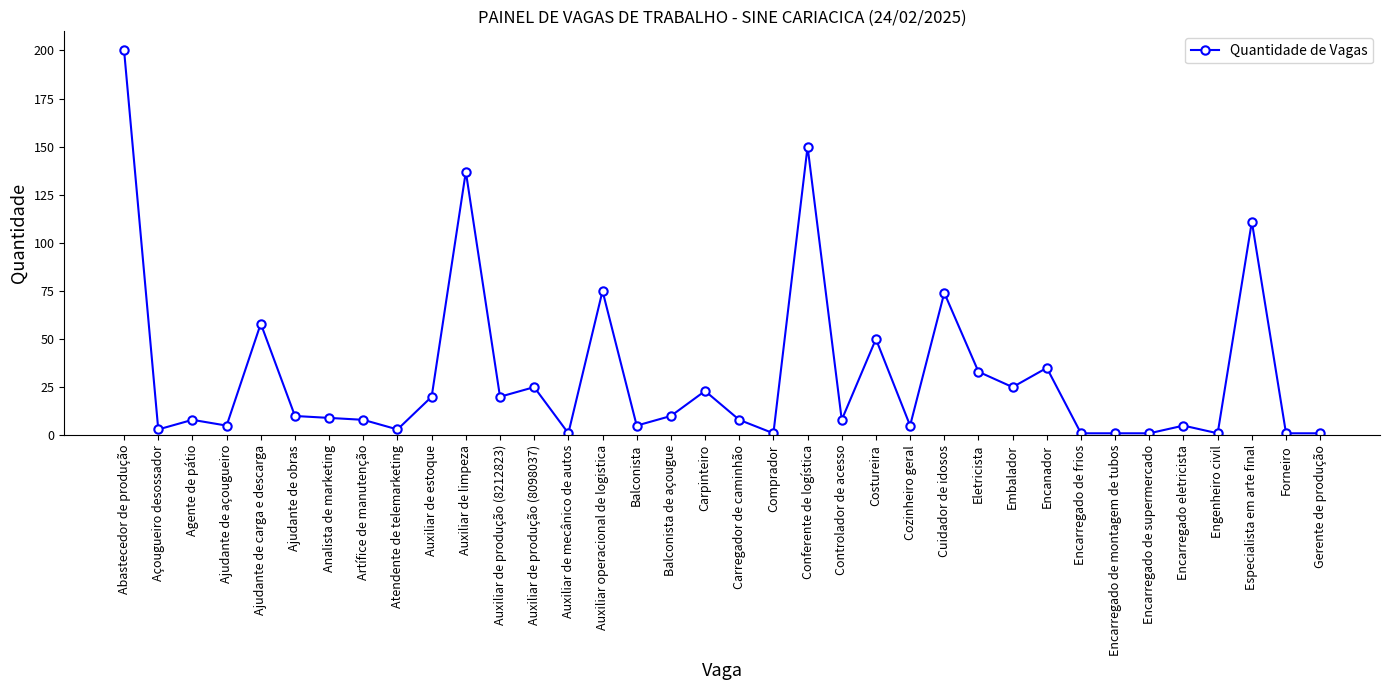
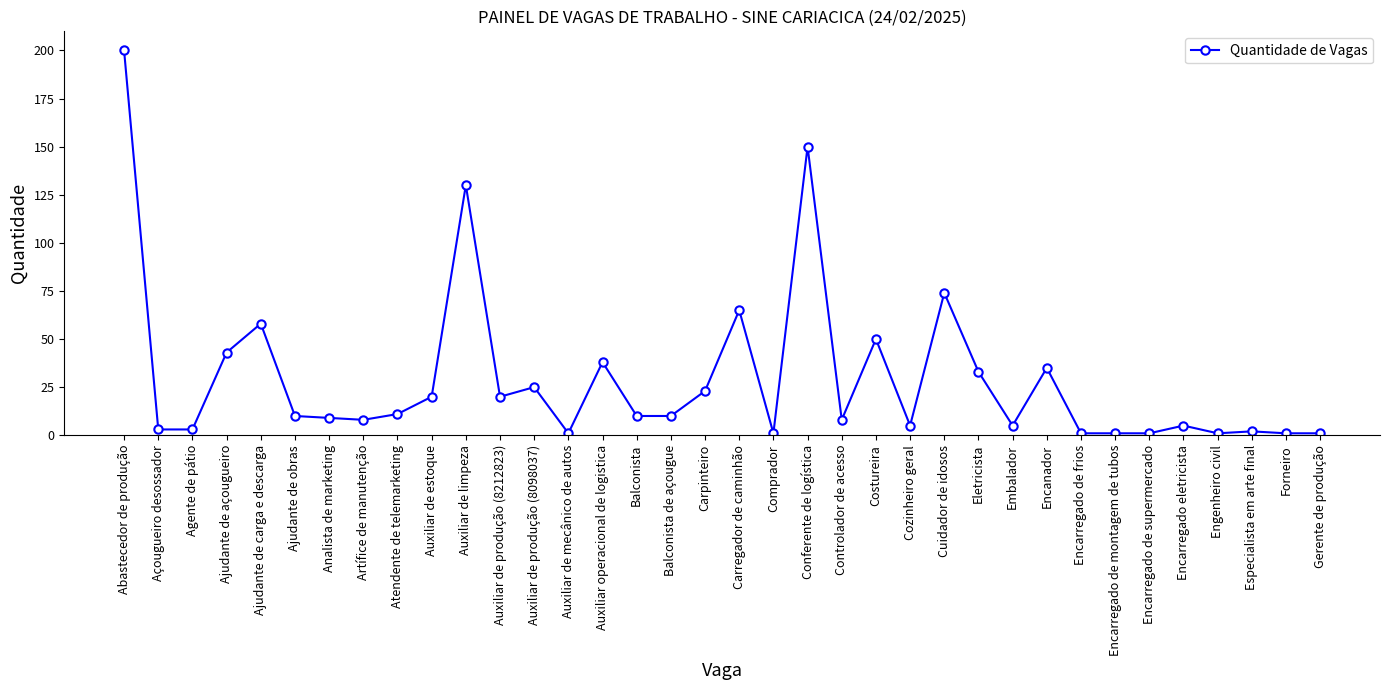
  {
    "Abastecedor de produção": 200,
    "Açougueiro desossador": 3,
-   "Agente de pátio": 8,
-   "Ajudante de açougueiro": 5,
+   "Agente de pátio": 3,
+   "Ajudante de açougueiro": 43,
    "Ajudante de carga e descarga": 58,
    "Ajudante de obras": 10,
    "Analista de marketing": 9,
    "Artífice de manutenção": 8,
-   "Atendente de telemarketing": 3,
+   "Atendente de telemarketing": 11,
    "Auxiliar de estoque": 20,
-   "Auxiliar de limpeza": 137,
+   "Auxiliar de limpeza": 130,
    "Auxiliar de produção (8212823)": 20,
    "Auxiliar de produção (8098037)": 25,
    "Auxiliar de mecânico de autos": 1,
-   "Auxiliar operacional de logistica": 75,
-   "Balconista": 5,
+   "Auxiliar operacional de logistica": 38,
+   "Balconista": 10,
    "Balconista de açougue": 10,
    "Carpinteiro": 23,
-   "Carregador de caminhão": 8,
+   "Carregador de caminhão": 65,
    "Comprador": 1,
    "Conferente de logística": 150,
    "Controlador de acesso": 8,
    "Costureira": 50,
    "Cozinheiro geral": 5,
    "Cuidador de idosos": 74,
    "Eletricista": 33,
-   "Embalador": 25,
+   "Embalador": 5,
    "Encanador": 35,
    "Encarregado de frios": 1,
    "Encarregado de montagem de tubos": 1,
    "Encarregado de supermercado": 1,
    "Encarregado eletricista": 5,
    "Engenheiro civil": 1,
-   "Especialista em arte final": 111,
+   "Especialista em arte final": 2,
    "Forneiro": 1,
    "Gerente de produção": 1
  }
